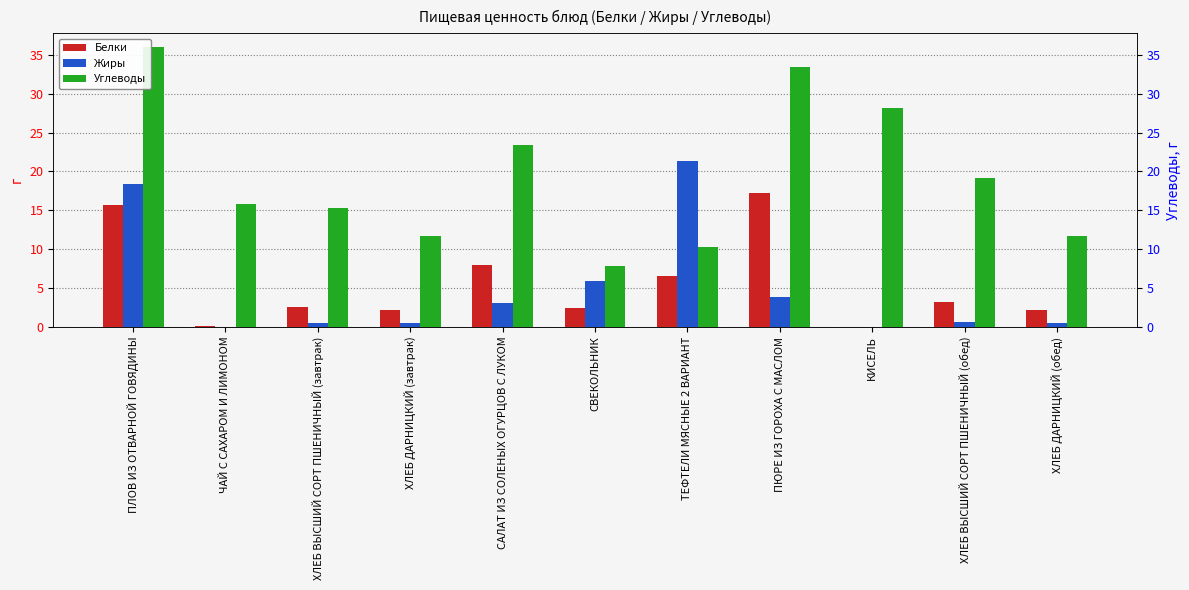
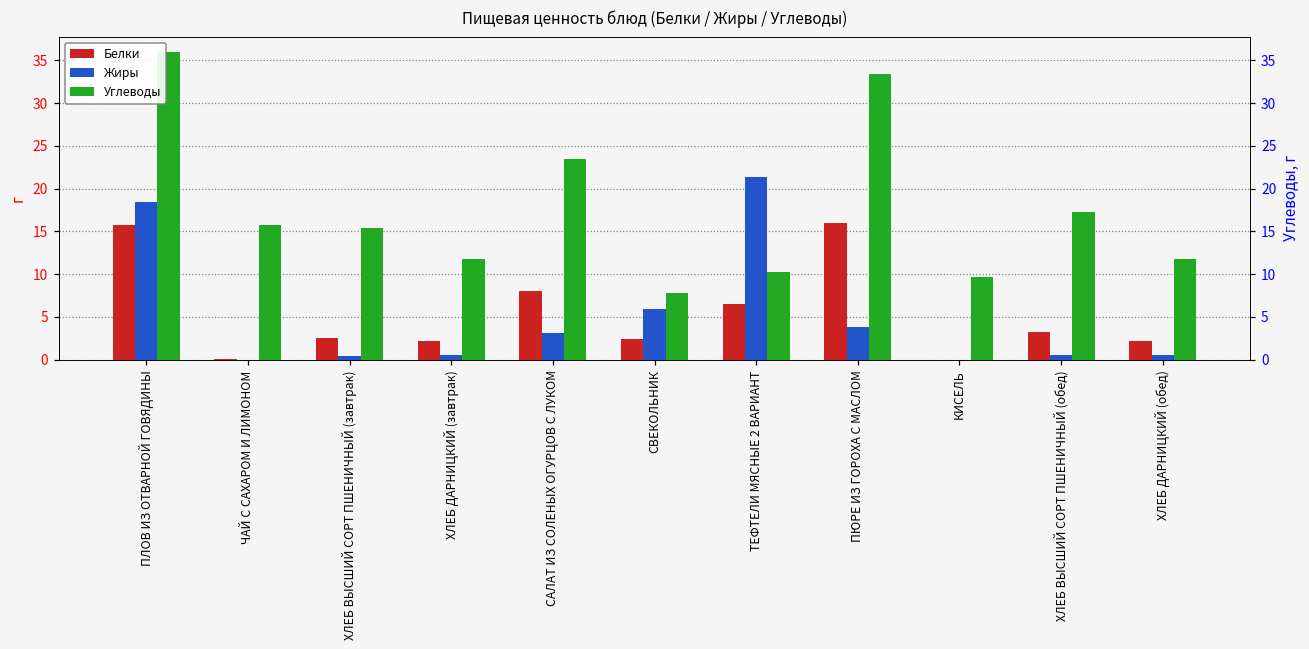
  {
    "Белки": {
      "ПЛОВ ИЗ ОТВАРНОЙ ГОВЯДИНЫ": 16,
      "ХЛЕБ ВЫСШИЙ СОРТ ПШЕНИЧНЫЙ (завтрак)": 3,
      "ХЛЕБ ДАРНИЦКИЙ (завтрак)": 2,
      "САЛАТ ИЗ СОЛЕНЫХ ОГУРЦОВ С ЛУКОМ": 8,
      "СВЕКОЛЬНИК": 2,
      "ТЕФТЕЛИ МЯСНЫЕ 2 ВАРИАНТ": 6,
-     "ПЮРЕ ИЗ ГОРОХА С МАСЛОМ": 17,
+     "ПЮРЕ ИЗ ГОРОХА С МАСЛОМ": 16,
      "КИСЕЛЬ": 0,
      "ХЛЕБ ВЫСШИЙ СОРТ ПШЕНИЧНЫЙ (обед)": 3,
      "ХЛЕБ ДАРНИЦКИЙ (обед)": 2
    },
    "Жиры": {
      "ПЛОВ ИЗ ОТВАРНОЙ ГОВЯДИНЫ": 18,
      "ХЛЕБ ВЫСШИЙ СОРТ ПШЕНИЧНЫЙ (завтрак)": 0,
      "ХЛЕБ ДАРНИЦКИЙ (завтрак)": 1,
      "САЛАТ ИЗ СОЛЕНЫХ ОГУРЦОВ С ЛУКОМ": 3,
      "СВЕКОЛЬНИК": 6,
      "ТЕФТЕЛИ МЯСНЫЕ 2 ВАРИАНТ": 21,
      "ПЮРЕ ИЗ ГОРОХА С МАСЛОМ": 4,
      "КИСЕЛЬ": 0,
      "ХЛЕБ ВЫСШИЙ СОРТ ПШЕНИЧНЫЙ (обед)": 1,
      "ХЛЕБ ДАРНИЦКИЙ (обед)": 1
    },
    "Углеводы": {
      "ПЛОВ ИЗ ОТВАРНОЙ ГОВЯДИНЫ": 36,
      "ЧАЙ С САХАРОМ И ЛИМОНОМ": 16,
      "ХЛЕБ ВЫСШИЙ СОРТ ПШЕНИЧНЫЙ (завтрак)": 15,
      "ХЛЕБ ДАРНИЦКИЙ (завтрак)": 12,
      "САЛАТ ИЗ СОЛЕНЫХ ОГУРЦОВ С ЛУКОМ": 23,
      "СВЕКОЛЬНИК": 8,
      "ТЕФТЕЛИ МЯСНЫЕ 2 ВАРИАНТ": 10,
      "ПЮРЕ ИЗ ГОРОХА С МАСЛОМ": 33,
-     "КИСЕЛЬ": 28,
-     "ХЛЕБ ВЫСШИЙ СОРТ ПШЕНИЧНЫЙ (обед)": 19,
+     "КИСЕЛЬ": 10,
+     "ХЛЕБ ВЫСШИЙ СОРТ ПШЕНИЧНЫЙ (обед)": 17,
      "ХЛЕБ ДАРНИЦКИЙ (обед)": 12
    }
  }
